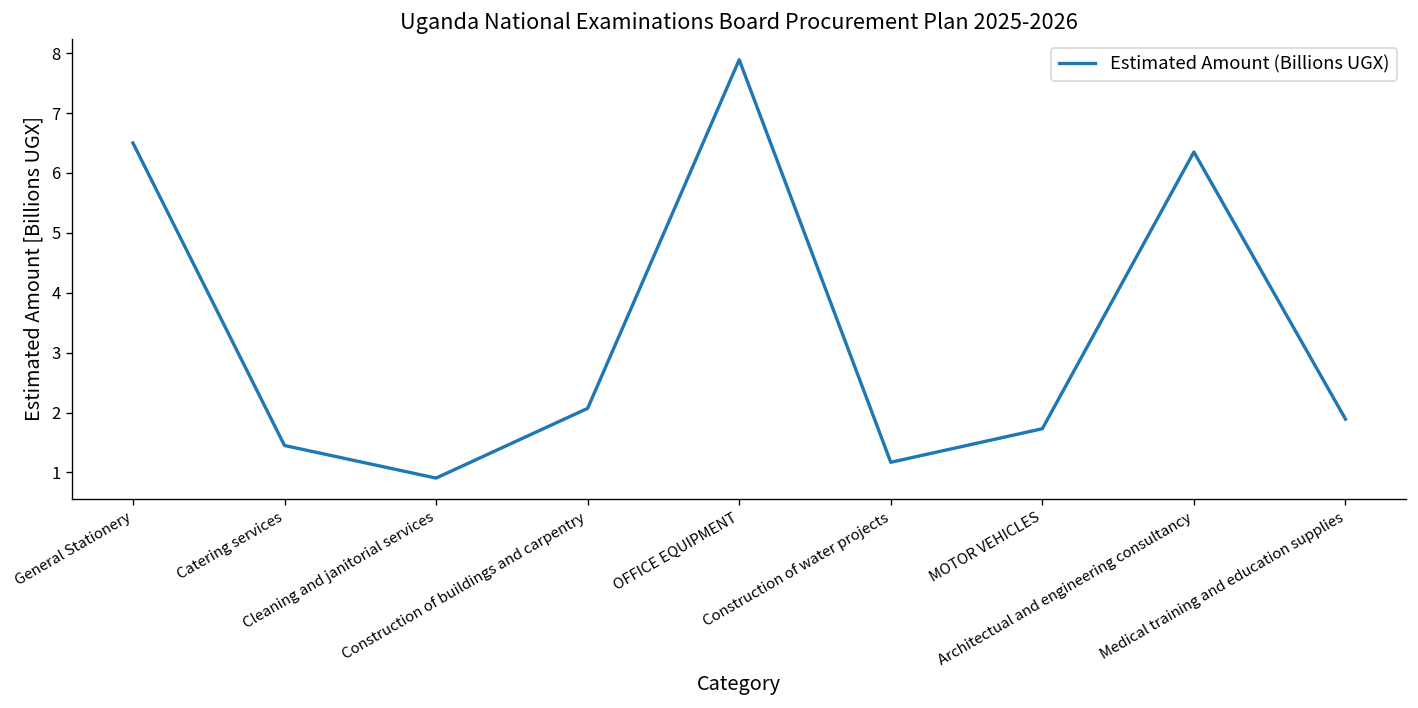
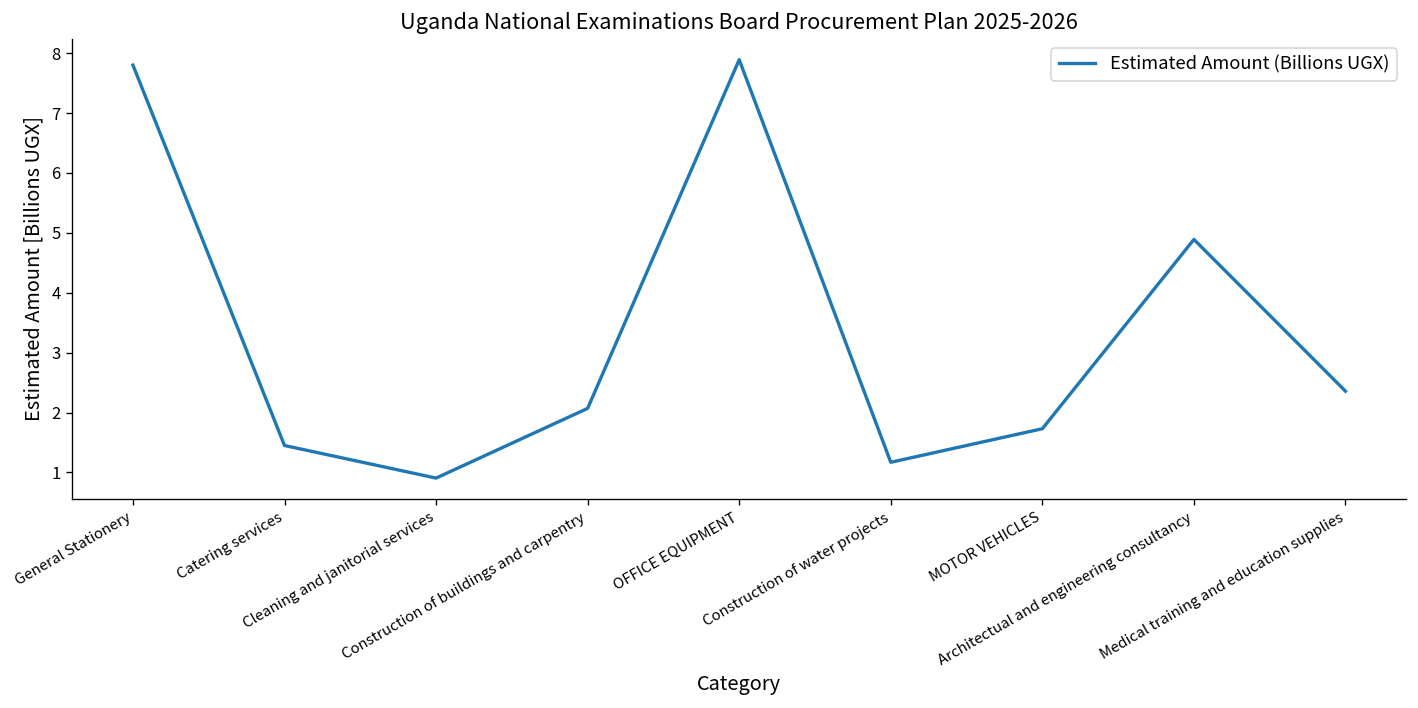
  {
-   "General Stationery": 6.5,
+   "General Stationery": 7.8,
    "Catering services": 1.5,
    "Cleaning and janitorial services": 0.9,
    "Construction of buildings and carpentry": 2.1,
    "OFFICE EQUIPMENT": 7.9,
    "Construction of water projects": 1.2,
    "MOTOR VEHICLES": 1.7,
-   "Architectual and engineering consultancy": 6.4,
-   "Medical training and education supplies": 1.9
+   "Architectual and engineering consultancy": 4.9,
+   "Medical training and education supplies": 2.4
  }
